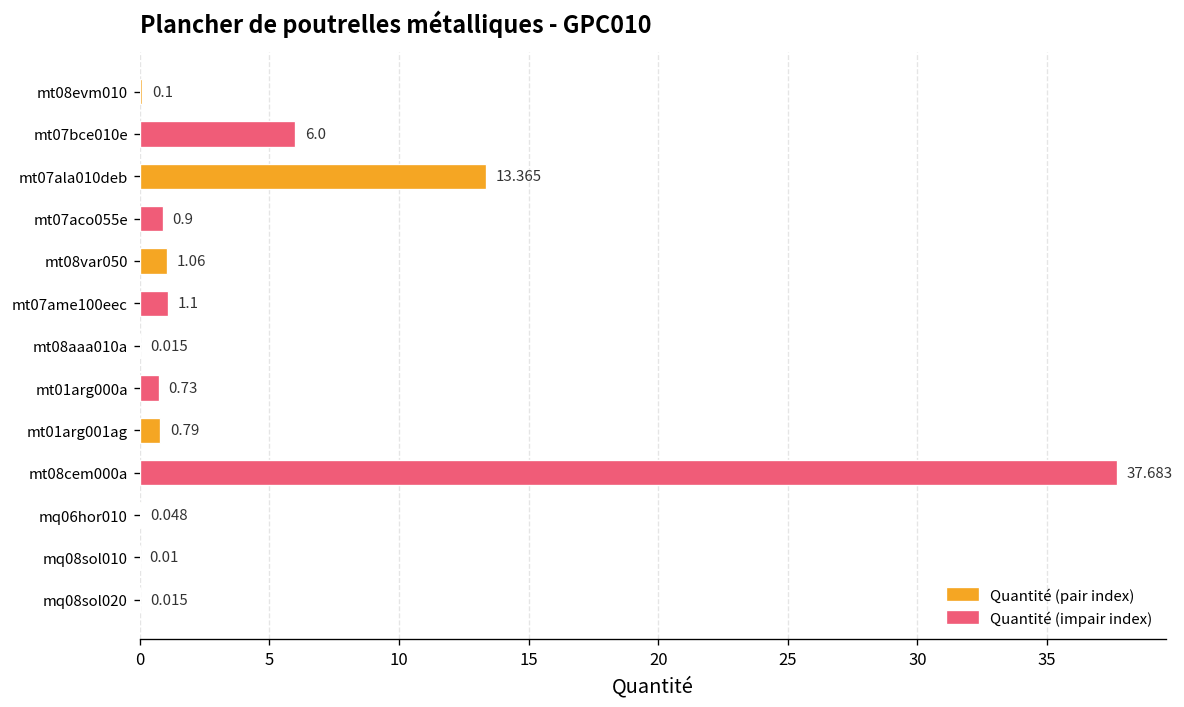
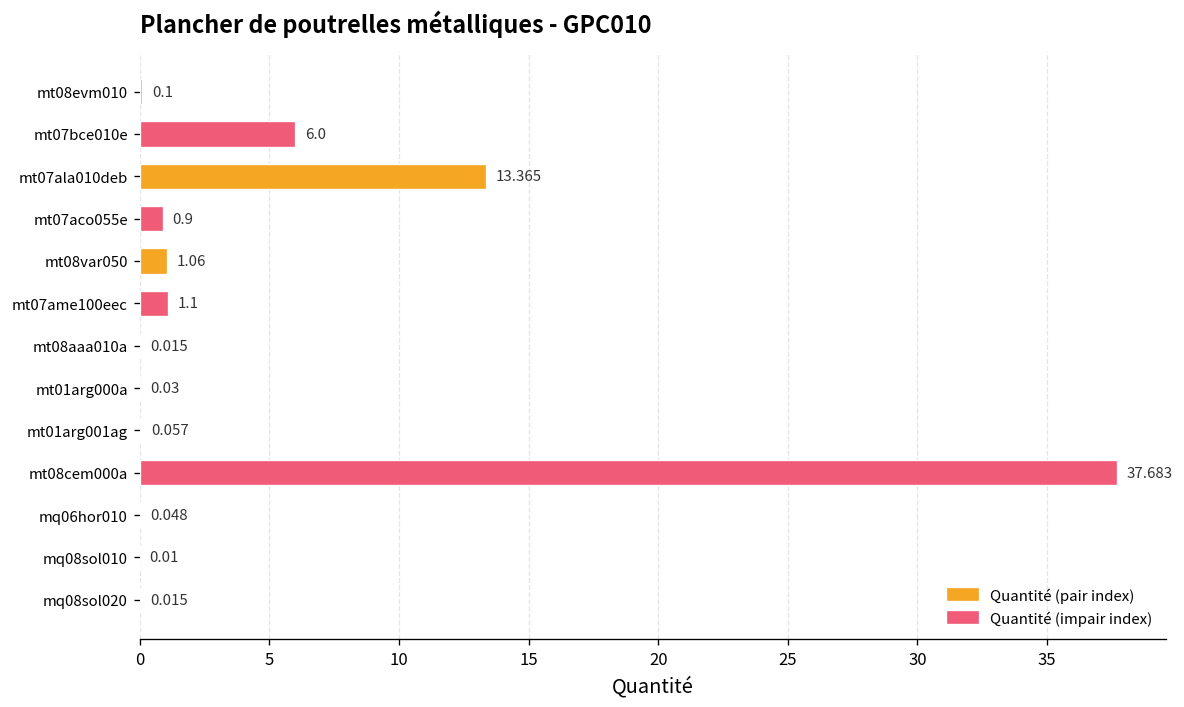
  {
    "mt08evm010": 0.1,
    "mt07bce010e": 6.0,
    "mt07ala010deb": 13.365,
    "mt07aco055e": 0.9,
    "mt08var050": 1.06,
    "mt07ame100eec": 1.1,
    "mt08aaa010a": 0.015,
-   "mt01arg000a": 0.73,
-   "mt01arg001ag": 0.79,
+   "mt01arg000a": 0.03,
+   "mt01arg001ag": 0.057,
    "mt08cem000a": 37.683,
    "mq06hor010": 0.048,
    "mq08sol010": 0.01,
    "mq08sol020": 0.015
  }
